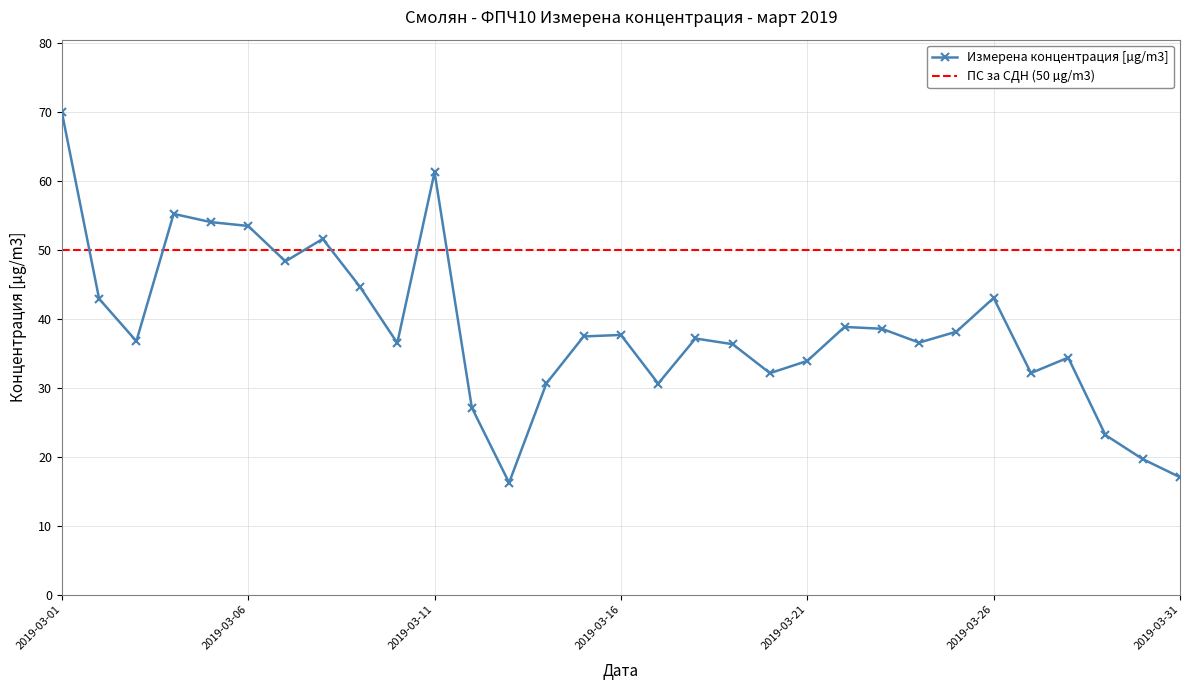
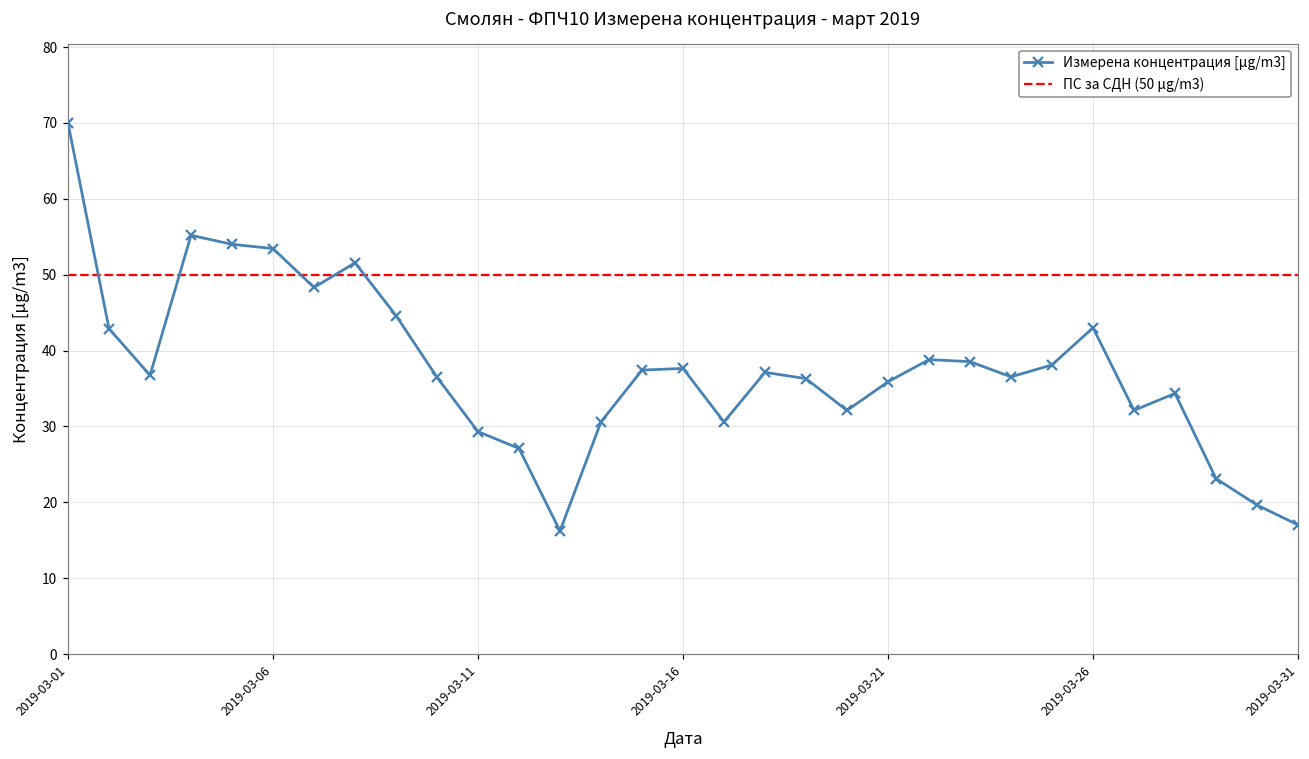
  {
    "2019-03-01": 70,
    "2019-03-06": 53,
-   "2019-03-11": 61,
+   "2019-03-11": 29,
    "2019-03-16": 38,
-   "2019-03-21": 34,
+   "2019-03-21": 36,
    "2019-03-26": 43,
    "2019-03-31": 17
  }
